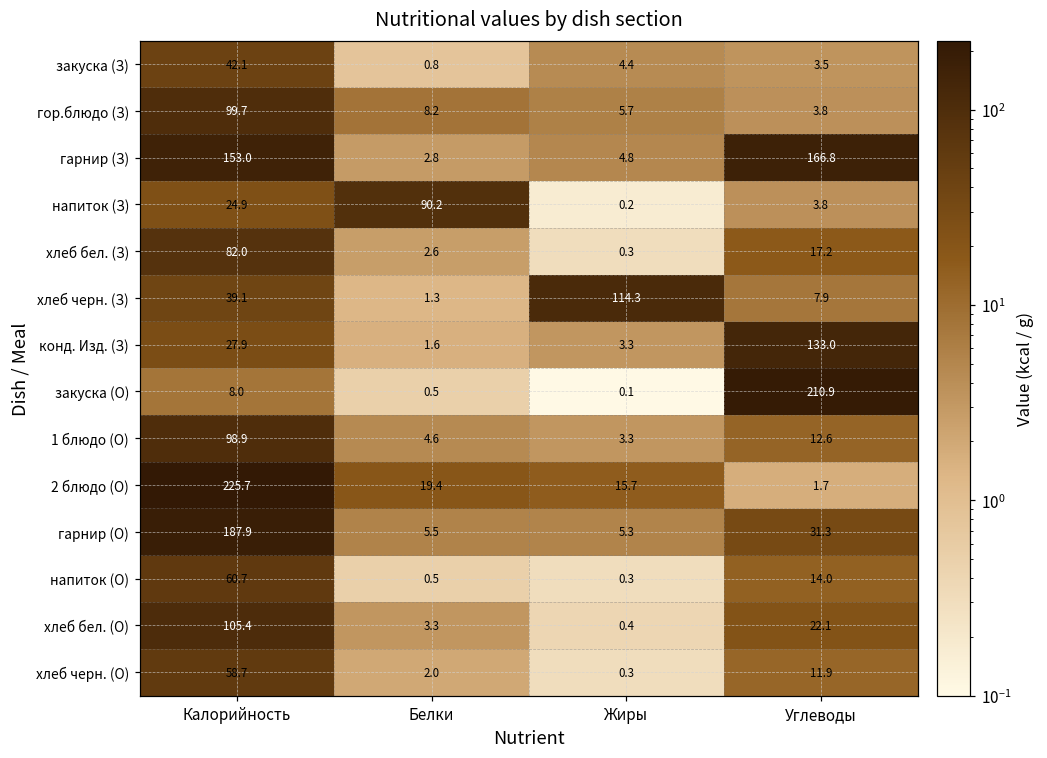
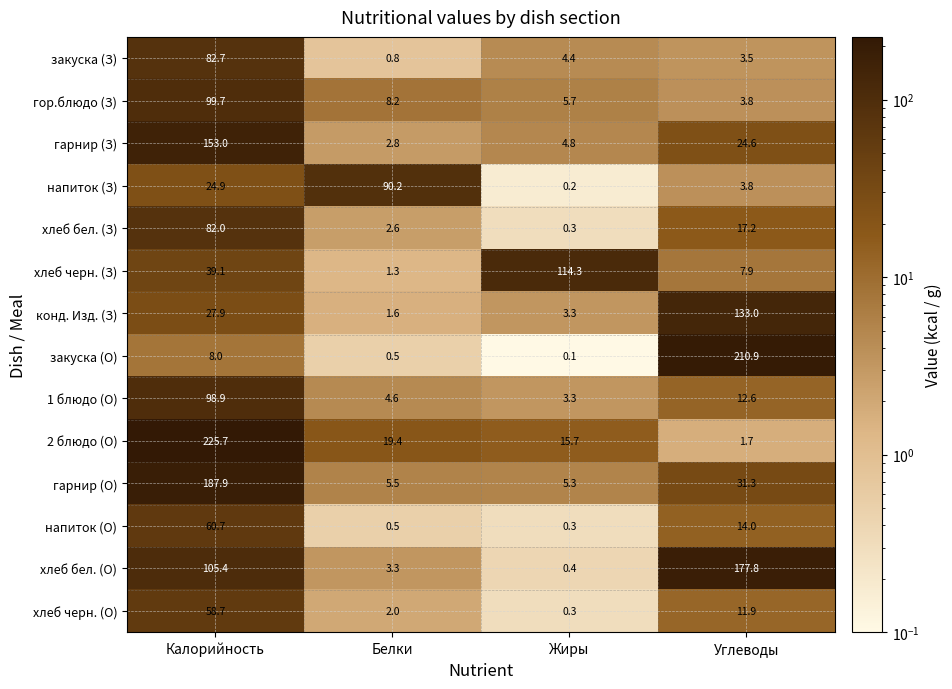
  {
    "закуска (З)": {
-     "Калорийность": 42.1,
+     "Калорийность": 82.7,
      "Белки": 0.8,
      "Жиры": 4.4,
      "Углеводы": 3.5
    },
    "гор.блюдо (З)": {
      "Калорийность": 99.7,
      "Белки": 8.2,
      "Жиры": 5.7,
      "Углеводы": 3.8
    },
    "гарнир (З)": {
      "Калорийность": 153.0,
      "Белки": 2.8,
      "Жиры": 4.8,
-     "Углеводы": 166.8
+     "Углеводы": 24.6
    },
    "напиток (З)": {
      "Калорийность": 24.9,
      "Белки": 90.2,
      "Жиры": 0.2,
      "Углеводы": 3.8
    },
    "хлеб бел. (З)": {
      "Калорийность": 82.0,
      "Белки": 2.6,
      "Жиры": 0.3,
      "Углеводы": 17.2
    },
    "хлеб черн. (З)": {
      "Калорийность": 39.1,
      "Белки": 1.3,
      "Жиры": 114.3,
      "Углеводы": 7.9
    },
    "конд. Изд. (З)": {
      "Калорийность": 27.9,
      "Белки": 1.6,
      "Жиры": 3.3,
      "Углеводы": 133.0
    },
    "закуска (О)": {
      "Калорийность": 8.0,
      "Белки": 0.5,
      "Жиры": 0.1,
      "Углеводы": 210.9
    },
    "1 блюдо (О)": {
      "Калорийность": 98.9,
      "Белки": 4.6,
      "Жиры": 3.3,
      "Углеводы": 12.6
    },
    "2 блюдо (О)": {
      "Калорийность": 225.7,
      "Белки": 19.4,
      "Жиры": 15.7,
      "Углеводы": 1.7
    },
    "гарнир (О)": {
      "Калорийность": 187.9,
      "Белки": 5.5,
      "Жиры": 5.3,
      "Углеводы": 31.3
    },
    "напиток (О)": {
      "Калорийность": 60.7,
      "Белки": 0.5,
      "Жиры": 0.3,
      "Углеводы": 14.0
    },
    "хлеб бел. (О)": {
      "Калорийность": 105.4,
      "Белки": 3.3,
      "Жиры": 0.4,
-     "Углеводы": 22.1
+     "Углеводы": 177.8
    },
    "хлеб черн. (О)": {
      "Калорийность": 58.7,
      "Белки": 2.0,
      "Жиры": 0.3,
      "Углеводы": 11.9
    }
  }
